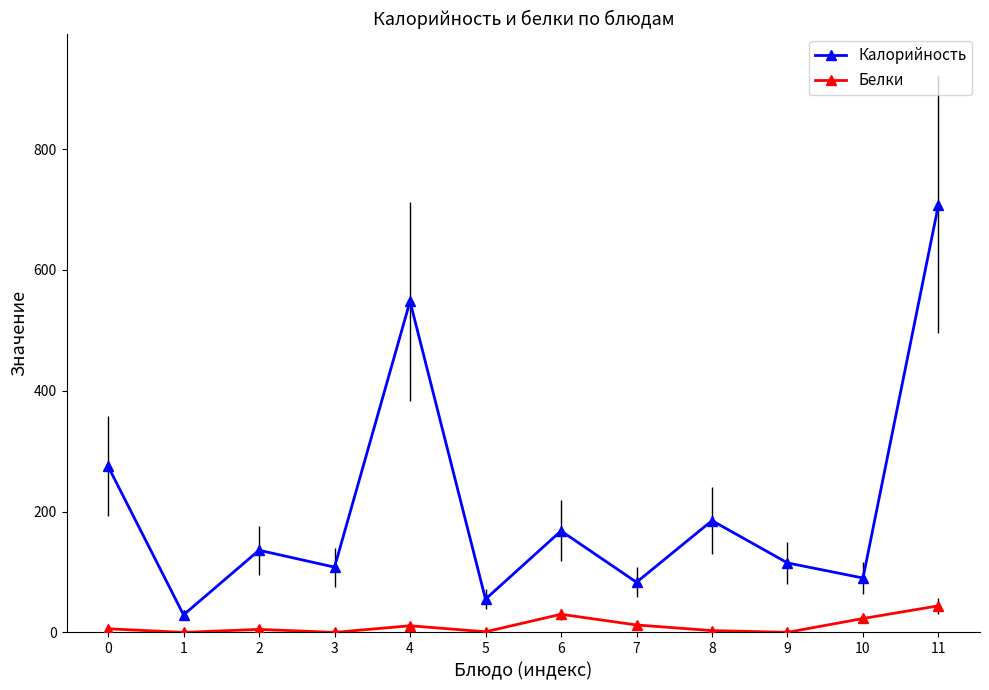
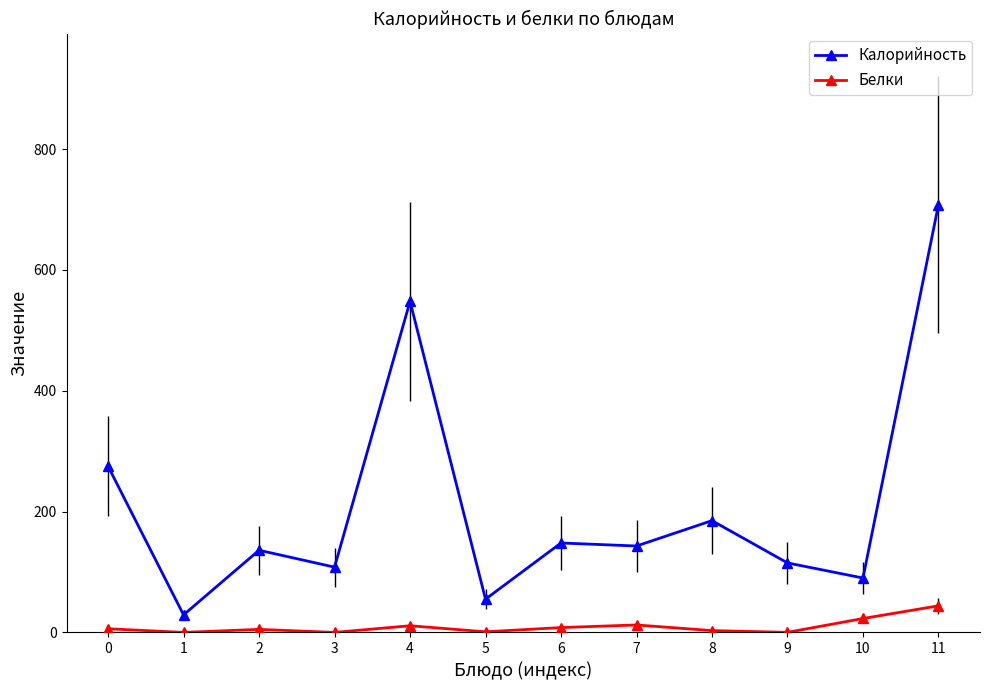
  {
    "Калорийность": {
      "0": 280,
      "1": 30,
      "2": 140,
      "3": 110,
      "4": 550,
      "5": 60,
-     "6": 170,
-     "7": 80,
+     "6": 150,
+     "7": 140,
      "8": 190,
      "9": 120,
      "10": 90,
      "11": 710
    },
    "Белки": {
      "0": 10,
      "1": 0,
      "2": 10,
      "3": 0,
      "4": 10,
      "5": 0,
-     "6": 30,
+     "6": 10,
      "7": 10,
      "8": 0,
      "9": 0,
      "10": 20,
      "11": 40
    }
  }
